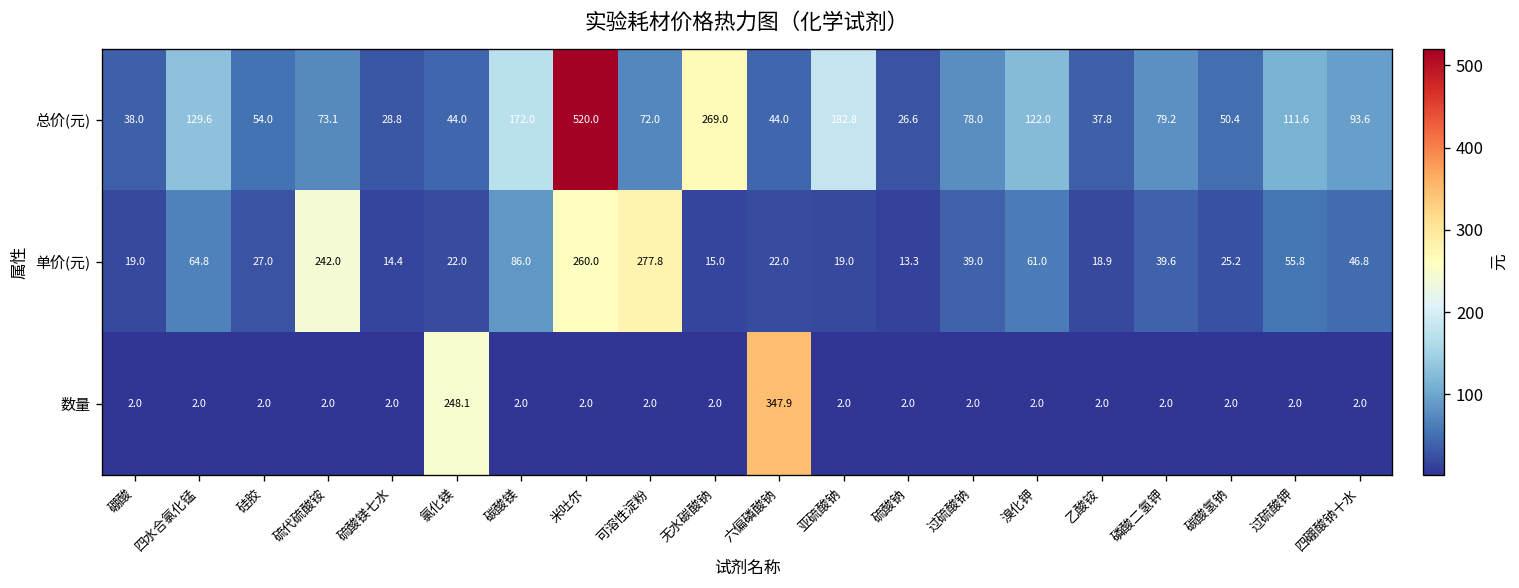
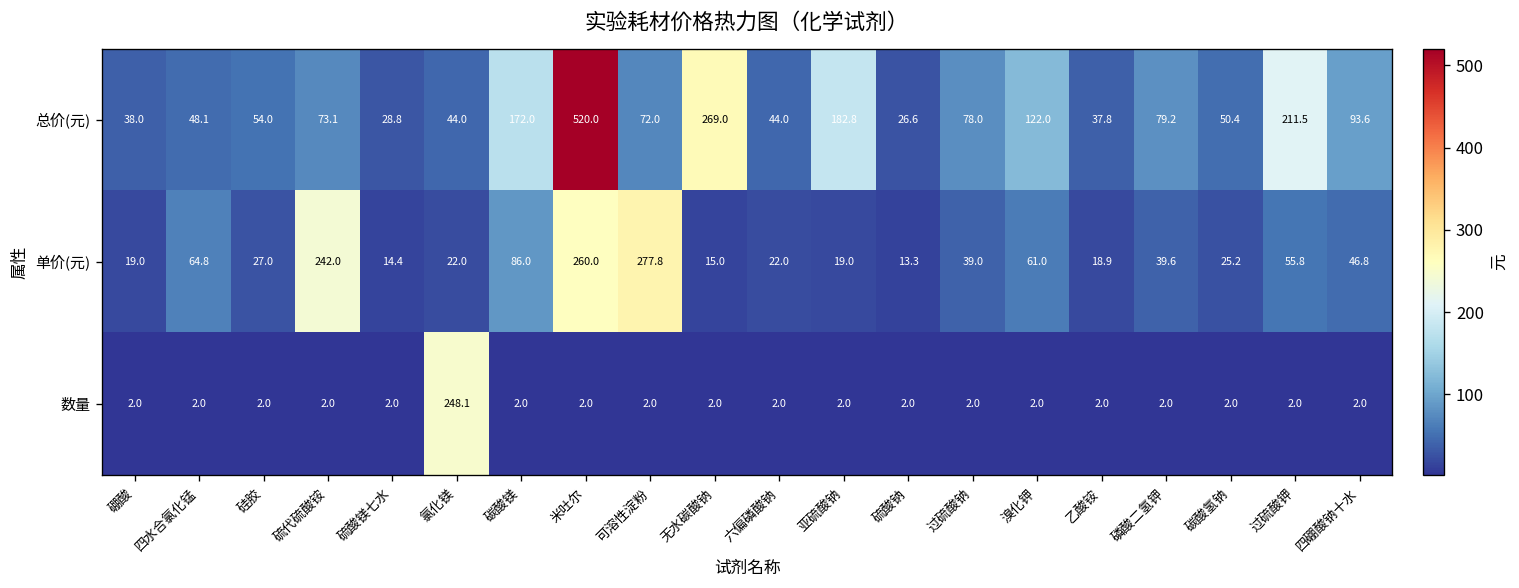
  {
    "总价(元)": {
      "硼酸": 38.0,
-     "四水合氯化锰": 129.6,
+     "四水合氯化锰": 48.1,
      "硅胶": 54.0,
      "硫代硫酸铵": 73.1,
      "硫酸镁七水": 28.8,
      "氯化镁": 44.0,
      "碳酸镁": 172.0,
      "米吐尔": 520.0,
      "可溶性淀粉": 72.0,
      "无水碳酸钠": 269.0,
      "六偏磷酸钠": 44.0,
      "亚硫酸钠": 182.8,
      "硫酸钠": 26.6,
      "过硫酸钠": 78.0,
      "溴化钾": 122.0,
      "乙酸铵": 37.8,
      "磷酸二氢钾": 79.2,
      "碳酸氢钠": 50.4,
-     "过硫酸钾": 111.6,
+     "过硫酸钾": 211.5,
      "四硼酸钠十水": 93.6
    },
    "单价(元)": {
      "硼酸": 19.0,
      "四水合氯化锰": 64.8,
      "硅胶": 27.0,
      "硫代硫酸铵": 242.0,
      "硫酸镁七水": 14.4,
      "氯化镁": 22.0,
      "碳酸镁": 86.0,
      "米吐尔": 260.0,
      "可溶性淀粉": 277.8,
      "无水碳酸钠": 15.0,
      "六偏磷酸钠": 22.0,
      "亚硫酸钠": 19.0,
      "硫酸钠": 13.3,
      "过硫酸钠": 39.0,
      "溴化钾": 61.0,
      "乙酸铵": 18.9,
      "磷酸二氢钾": 39.6,
      "碳酸氢钠": 25.2,
      "过硫酸钾": 55.8,
      "四硼酸钠十水": 46.8
    },
    "数量": {
      "硼酸": 2.0,
      "四水合氯化锰": 2.0,
      "硅胶": 2.0,
      "硫代硫酸铵": 2.0,
      "硫酸镁七水": 2.0,
      "氯化镁": 248.1,
      "碳酸镁": 2.0,
      "米吐尔": 2.0,
      "可溶性淀粉": 2.0,
      "无水碳酸钠": 2.0,
-     "六偏磷酸钠": 347.9,
+     "六偏磷酸钠": 2.0,
      "亚硫酸钠": 2.0,
      "硫酸钠": 2.0,
      "过硫酸钠": 2.0,
      "溴化钾": 2.0,
      "乙酸铵": 2.0,
      "磷酸二氢钾": 2.0,
      "碳酸氢钠": 2.0,
      "过硫酸钾": 2.0,
      "四硼酸钠十水": 2.0
    }
  }
